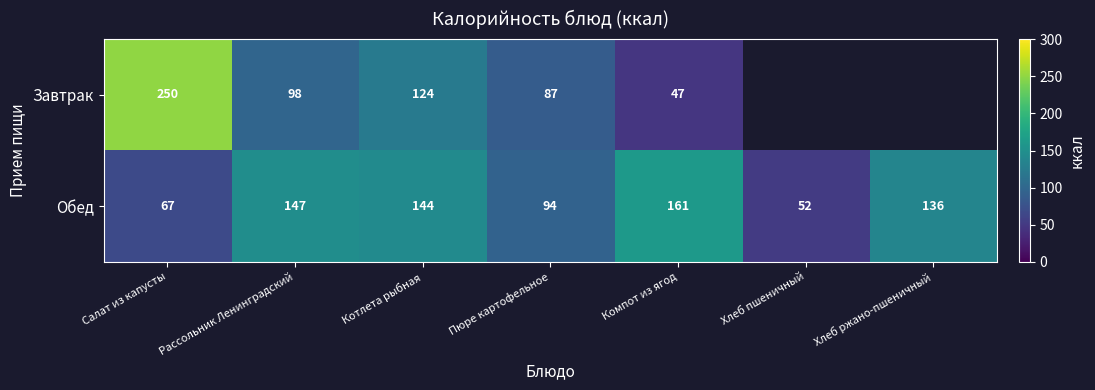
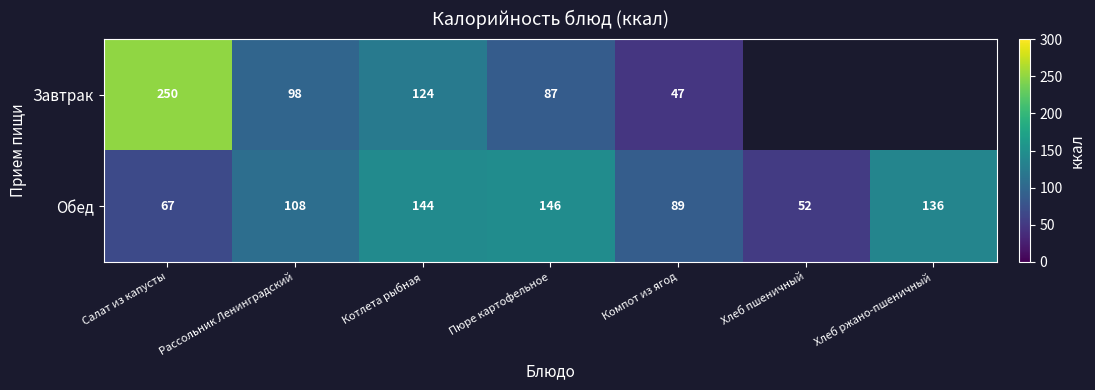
  {
    "Завтрак": {
      "Салат из капусты": 250,
      "Рассольник Ленинградский": 98,
      "Котлета рыбная": 124,
      "Пюре картофельное": 87,
      "Компот из ягод": 47
    },
    "Обед": {
      "Салат из капусты": 67,
-     "Рассольник Ленинградский": 147,
+     "Рассольник Ленинградский": 108,
      "Котлета рыбная": 144,
-     "Пюре картофельное": 94,
-     "Компот из ягод": 161,
+     "Пюре картофельное": 146,
+     "Компот из ягод": 89,
      "Хлеб пшеничный": 52,
      "Хлеб ржано-пшеничный": 136
    }
  }
